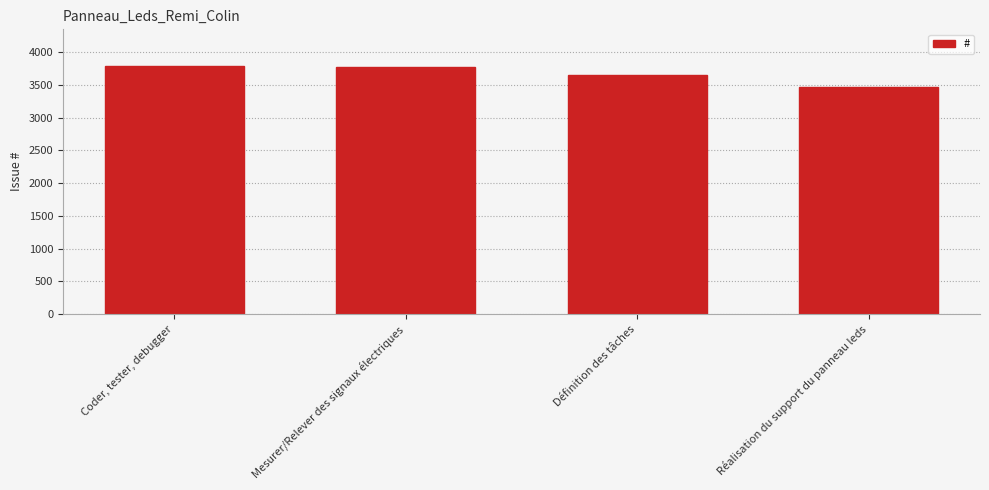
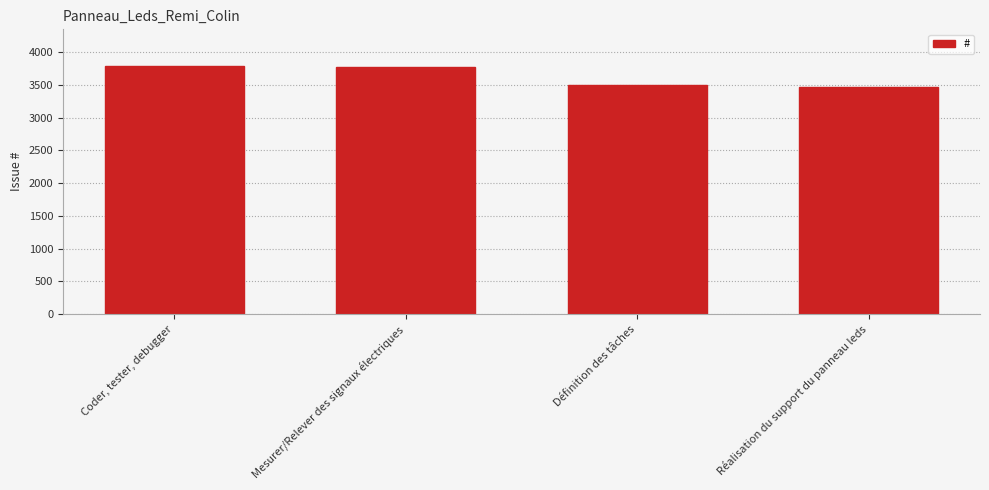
  {
    "Coder, tester, debugger": 3800,
    "Mesurer/Relever des signaux électriques": 3800,
-   "Définition des tâches": 3600,
+   "Définition des tâches": 3500,
    "Réalisation du support du panneau leds": 3500
  }
